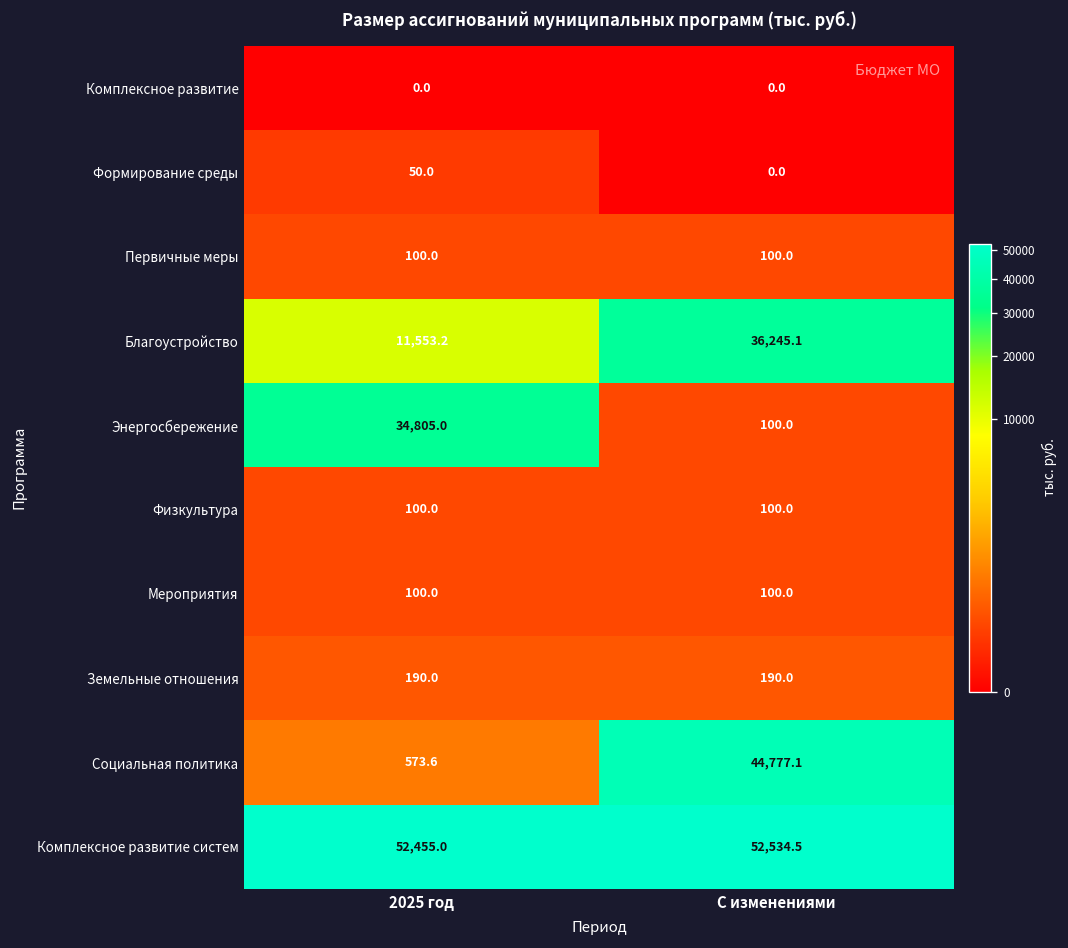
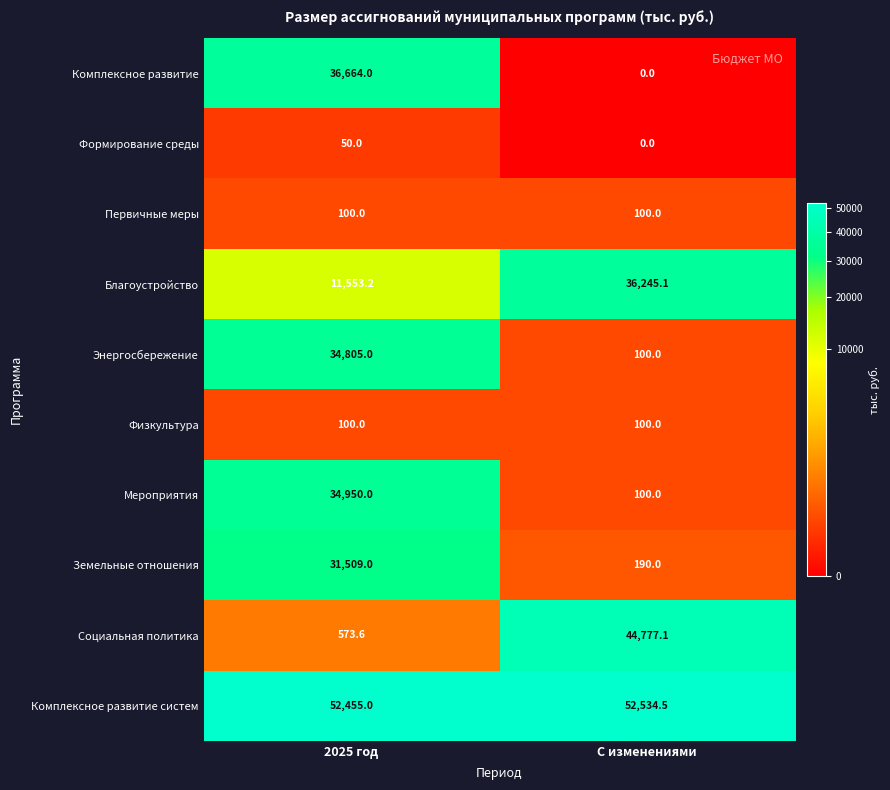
  {
    "Комплексное развитие": {
-     "2025 год": "0.0"
+     "2025 год": "36,664.0"
    },
    "Формирование среды": {
      "2025 год": "50.0",
      "С изменениями": "0.0"
    },
    "Первичные меры": {
      "2025 год": "100.0",
      "С изменениями": "100.0"
    },
    "Благоустройство": {
      "2025 год": "11,553.2",
      "С изменениями": "36,245.1"
    },
    "Энергосбережение": {
      "2025 год": "34,805.0",
      "С изменениями": "100.0"
    },
    "Физкультура": {
      "2025 год": "100.0",
      "С изменениями": "100.0"
    },
    "Мероприятия": {
-     "2025 год": "100.0",
+     "2025 год": "34,950.0",
      "С изменениями": "100.0"
    },
    "Земельные отношения": {
-     "2025 год": "190.0",
+     "2025 год": "31,509.0",
      "С изменениями": "190.0"
    },
    "Социальная политика": {
      "2025 год": "573.6",
      "С изменениями": "44,777.1"
    },
    "Комплексное развитие систем": {
      "2025 год": "52,455.0",
      "С изменениями": "52,534.5"
    }
  }
